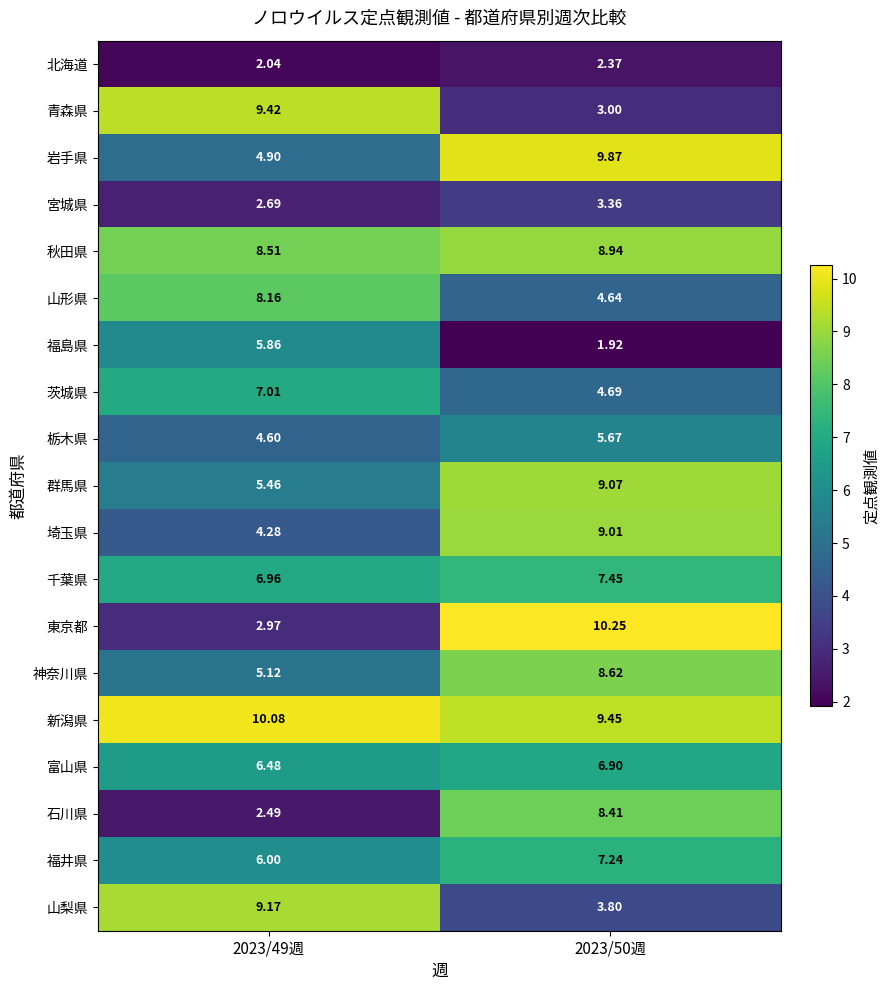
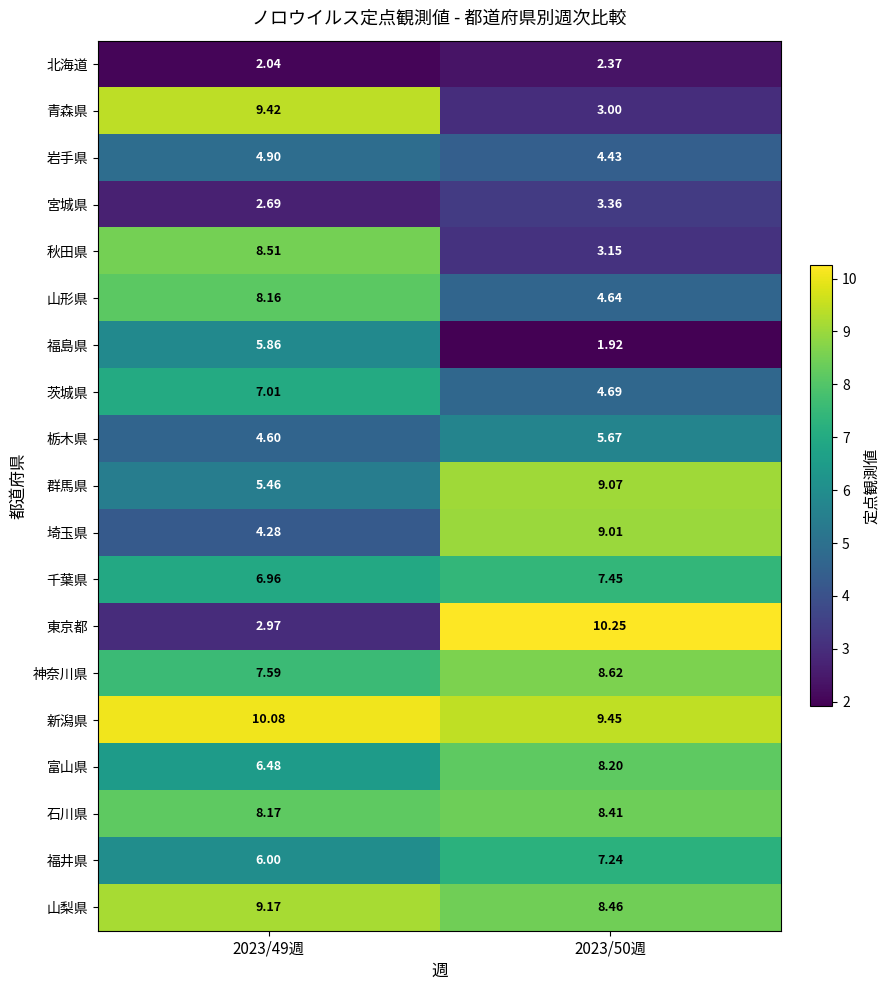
  {
    "北海道": {
      "2023/49週": 2.04,
      "2023/50週": 2.37
    },
    "青森県": {
      "2023/49週": 9.42,
      "2023/50週": 3.00
    },
    "岩手県": {
      "2023/49週": 4.90,
-     "2023/50週": 9.87
+     "2023/50週": 4.43
    },
    "宮城県": {
      "2023/49週": 2.69,
      "2023/50週": 3.36
    },
    "秋田県": {
      "2023/49週": 8.51,
-     "2023/50週": 8.94
+     "2023/50週": 3.15
    },
    "山形県": {
      "2023/49週": 8.16,
      "2023/50週": 4.64
    },
    "福島県": {
      "2023/49週": 5.86,
      "2023/50週": 1.92
    },
    "茨城県": {
      "2023/49週": 7.01,
      "2023/50週": 4.69
    },
    "栃木県": {
      "2023/49週": 4.60,
      "2023/50週": 5.67
    },
    "群馬県": {
      "2023/49週": 5.46,
      "2023/50週": 9.07
    },
    "埼玉県": {
      "2023/49週": 4.28,
      "2023/50週": 9.01
    },
    "千葉県": {
      "2023/49週": 6.96,
      "2023/50週": 7.45
    },
    "東京都": {
      "2023/49週": 2.97,
      "2023/50週": 10.25
    },
    "神奈川県": {
-     "2023/49週": 5.12,
+     "2023/49週": 7.59,
      "2023/50週": 8.62
    },
    "新潟県": {
      "2023/49週": 10.08,
      "2023/50週": 9.45
    },
    "富山県": {
      "2023/49週": 6.48,
-     "2023/50週": 6.90
+     "2023/50週": 8.20
    },
    "石川県": {
-     "2023/49週": 2.49,
+     "2023/49週": 8.17,
      "2023/50週": 8.41
    },
    "福井県": {
      "2023/49週": 6.00,
      "2023/50週": 7.24
    },
    "山梨県": {
      "2023/49週": 9.17,
-     "2023/50週": 3.80
+     "2023/50週": 8.46
    }
  }
